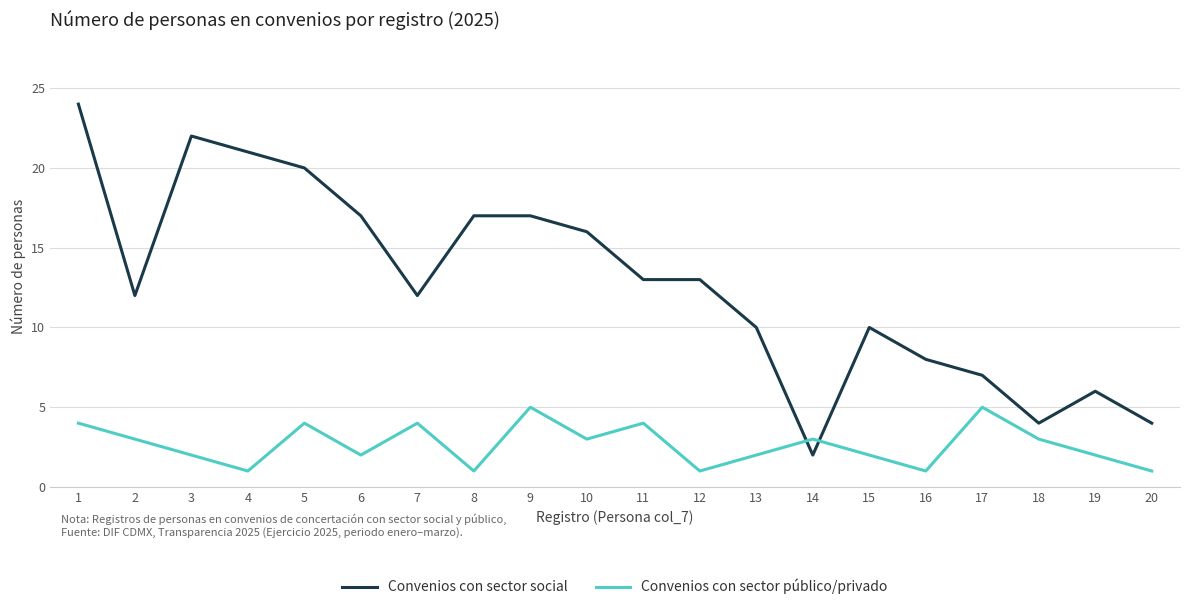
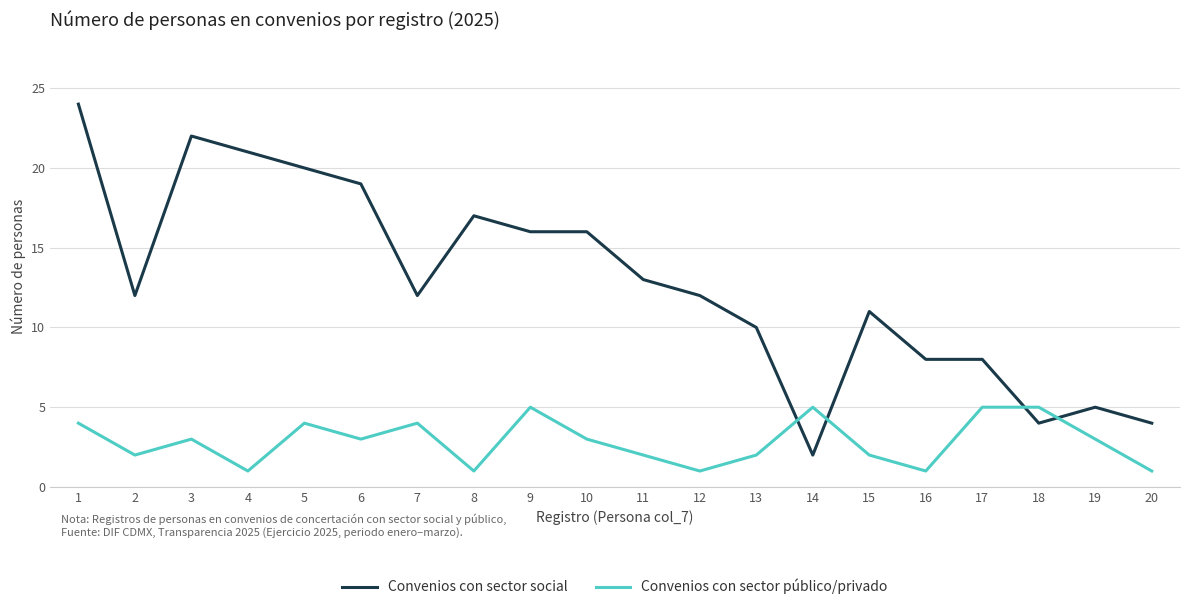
  {
    "Convenios con sector social": {
      "1": 24,
      "2": 12,
      "3": 22,
      "4": 21,
      "5": 20,
-     "6": 17,
+     "6": 19,
      "7": 12,
      "8": 17,
-     "9": 17,
+     "9": 16,
      "10": 16,
      "11": 13,
-     "12": 13,
+     "12": 12,
      "13": 10,
      "14": 2,
-     "15": 10,
+     "15": 11,
      "16": 8,
-     "17": 7,
+     "17": 8,
      "18": 4,
-     "19": 6,
+     "19": 5,
      "20": 4
    },
    "Convenios con sector público/privado": {
      "1": 4,
-     "2": 3,
-     "3": 2,
+     "2": 2,
+     "3": 3,
      "4": 1,
      "5": 4,
-     "6": 2,
+     "6": 3,
      "7": 4,
      "8": 1,
      "9": 5,
      "10": 3,
-     "11": 4,
+     "11": 2,
      "12": 1,
      "13": 2,
-     "14": 3,
+     "14": 5,
      "15": 2,
      "16": 1,
      "17": 5,
-     "18": 3,
-     "19": 2,
+     "18": 5,
+     "19": 3,
      "20": 1
    }
  }
